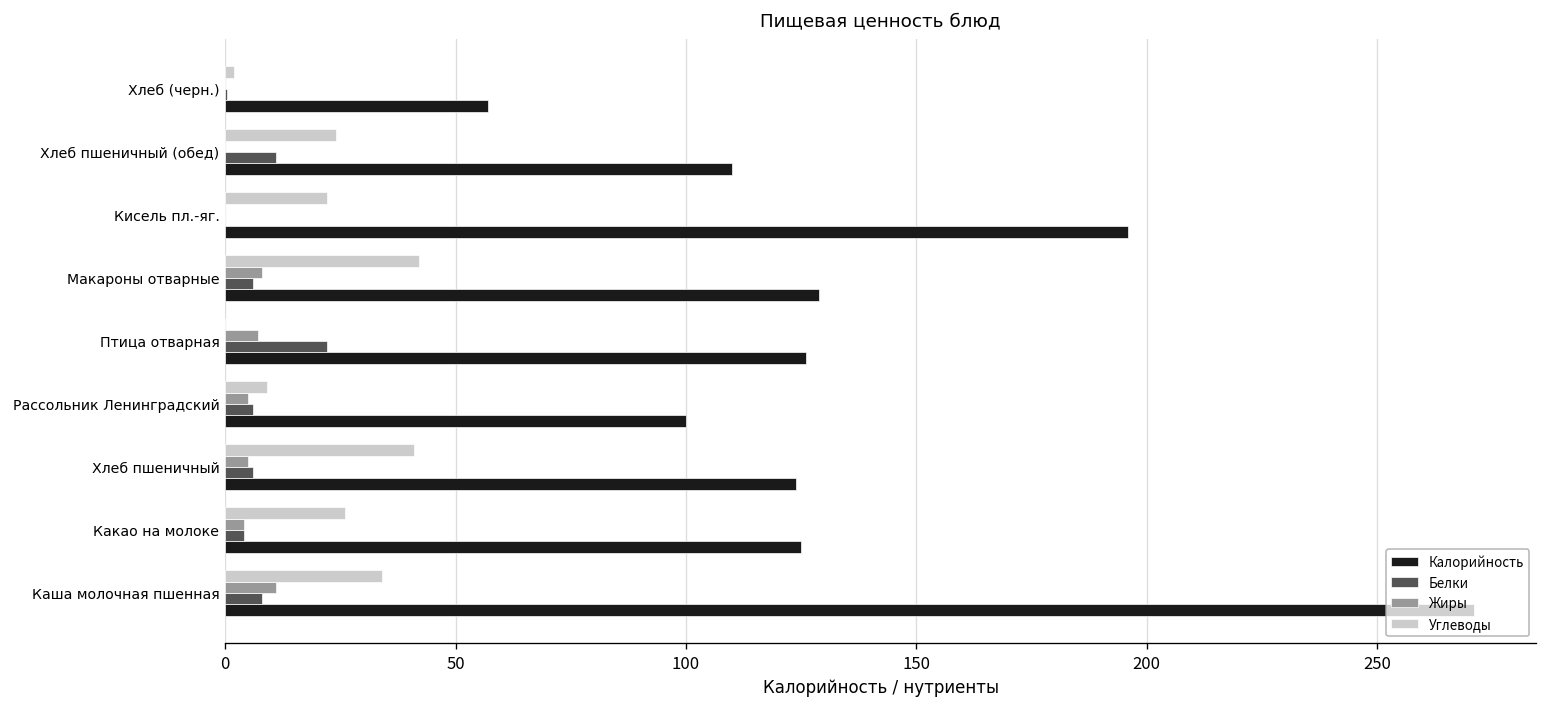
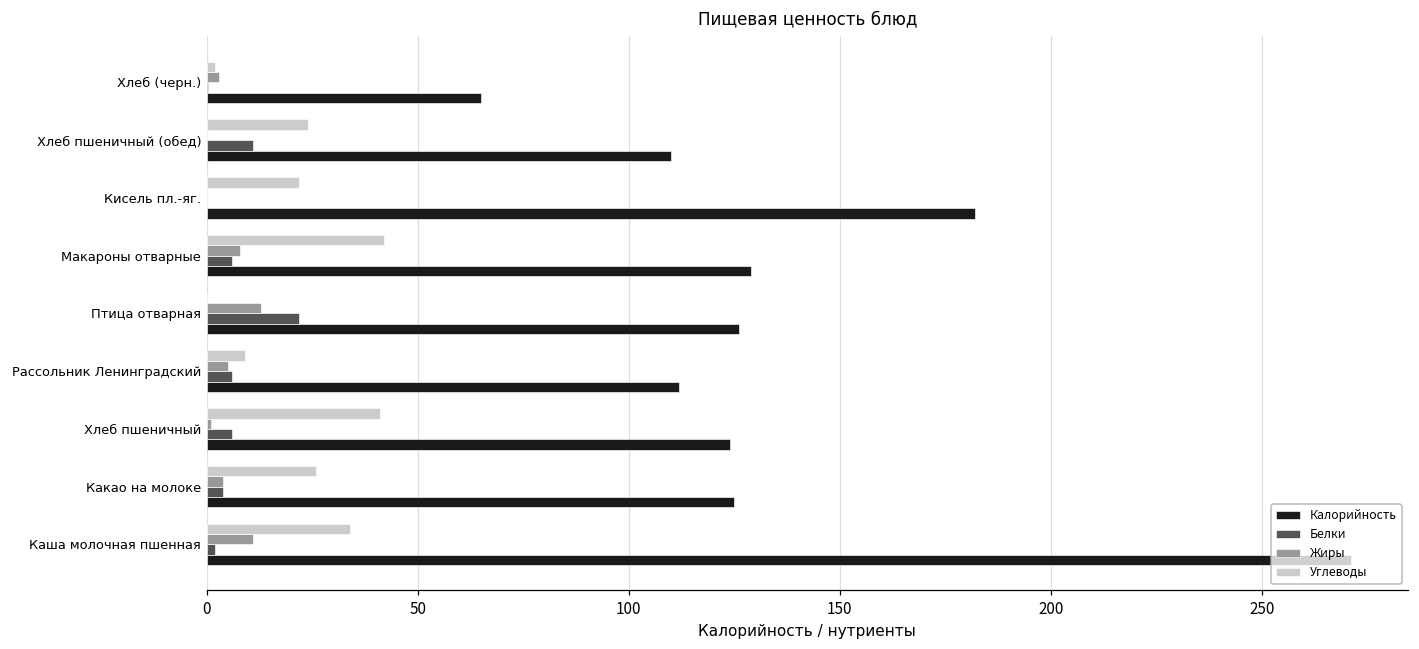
  {
    "Калорийность": {
-     "Хлеб (черн.)": 57,
+     "Хлеб (черн.)": 65,
      "Хлеб пшеничный (обед)": 110,
-     "Кисель пл.-яг.": 196,
+     "Кисель пл.-яг.": 182,
      "Макароны отварные": 129,
      "Птица отварная": 126,
-     "Рассольник Ленинградский": 100,
+     "Рассольник Ленинградский": 112,
      "Хлеб пшеничный": 124,
      "Какао на молоке": 125
    },
    "Белки": {
      "Хлеб пшеничный (обед)": 11,
      "Кисель пл.-яг.": 0,
      "Макароны отварные": 6,
      "Птица отварная": 22,
      "Рассольник Ленинградский": 6,
      "Хлеб пшеничный": 6,
      "Какао на молоке": 4,
-     "Каша молочная пшенная": 8
+     "Каша молочная пшенная": 2
    },
    "Жиры": {
-     "Хлеб (черн.)": 0,
+     "Хлеб (черн.)": 3,
      "Кисель пл.-яг.": 0,
      "Макароны отварные": 8,
-     "Птица отварная": 7,
+     "Птица отварная": 13,
      "Рассольник Ленинградский": 5,
-     "Хлеб пшеничный": 5,
+     "Хлеб пшеничный": 1,
      "Какао на молоке": 4,
      "Каша молочная пшенная": 11
    },
    "Углеводы": {
      "Хлеб (черн.)": 2,
      "Хлеб пшеничный (обед)": 24,
      "Кисель пл.-яг.": 22,
      "Макароны отварные": 42,
      "Птица отварная": 0,
      "Рассольник Ленинградский": 9,
      "Хлеб пшеничный": 41,
      "Какао на молоке": 26,
      "Каша молочная пшенная": 34
    }
  }
